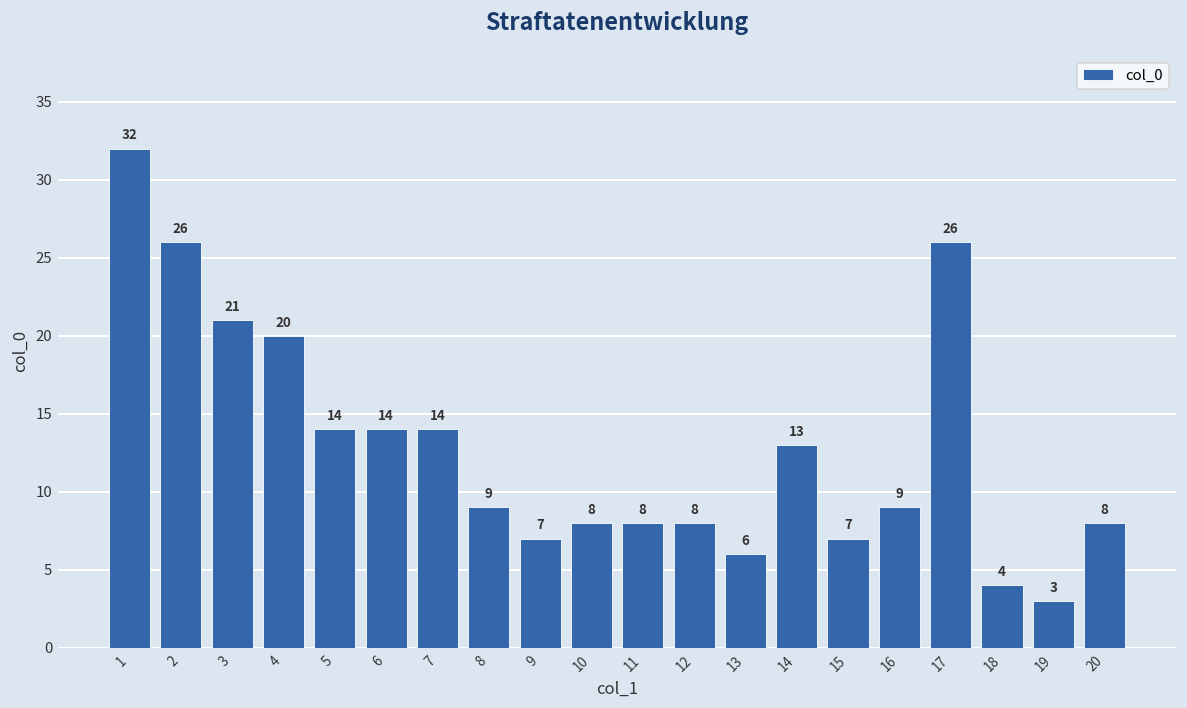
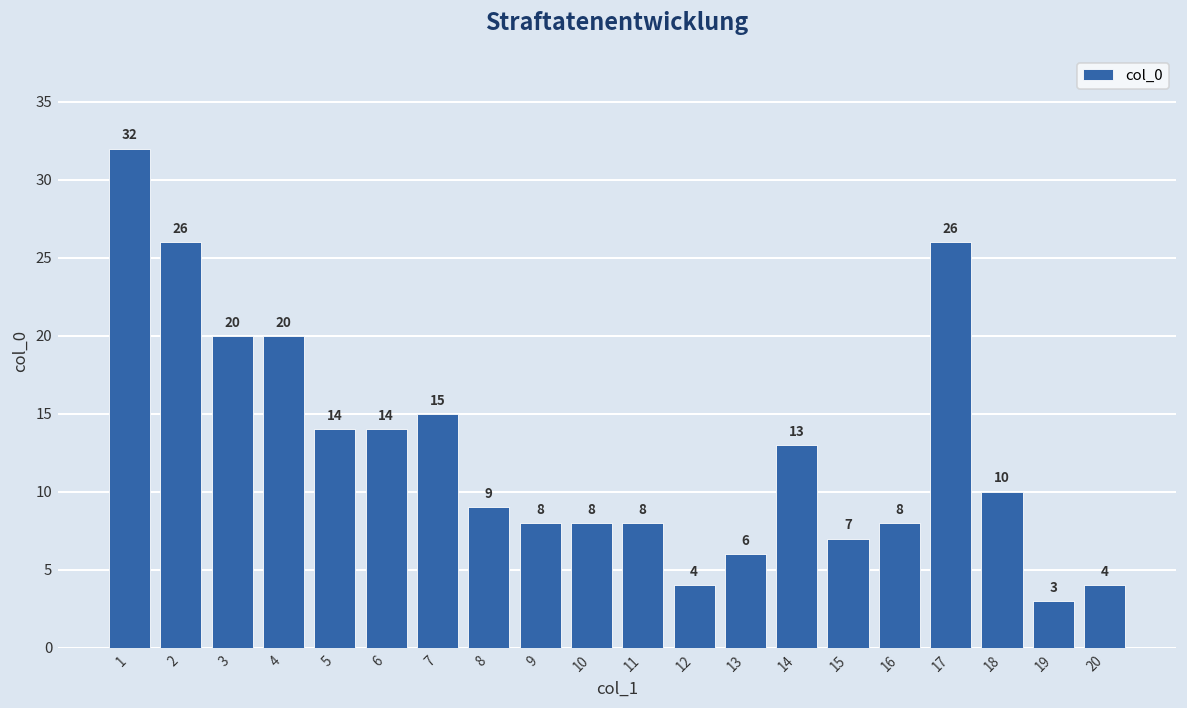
  {
    "1": 32,
    "2": 26,
-   "3": 21,
+   "3": 20,
    "4": 20,
    "5": 14,
    "6": 14,
-   "7": 14,
+   "7": 15,
    "8": 9,
-   "9": 7,
+   "9": 8,
    "10": 8,
    "11": 8,
-   "12": 8,
+   "12": 4,
    "13": 6,
    "14": 13,
    "15": 7,
-   "16": 9,
+   "16": 8,
    "17": 26,
-   "18": 4,
+   "18": 10,
    "19": 3,
-   "20": 8
+   "20": 4
  }
